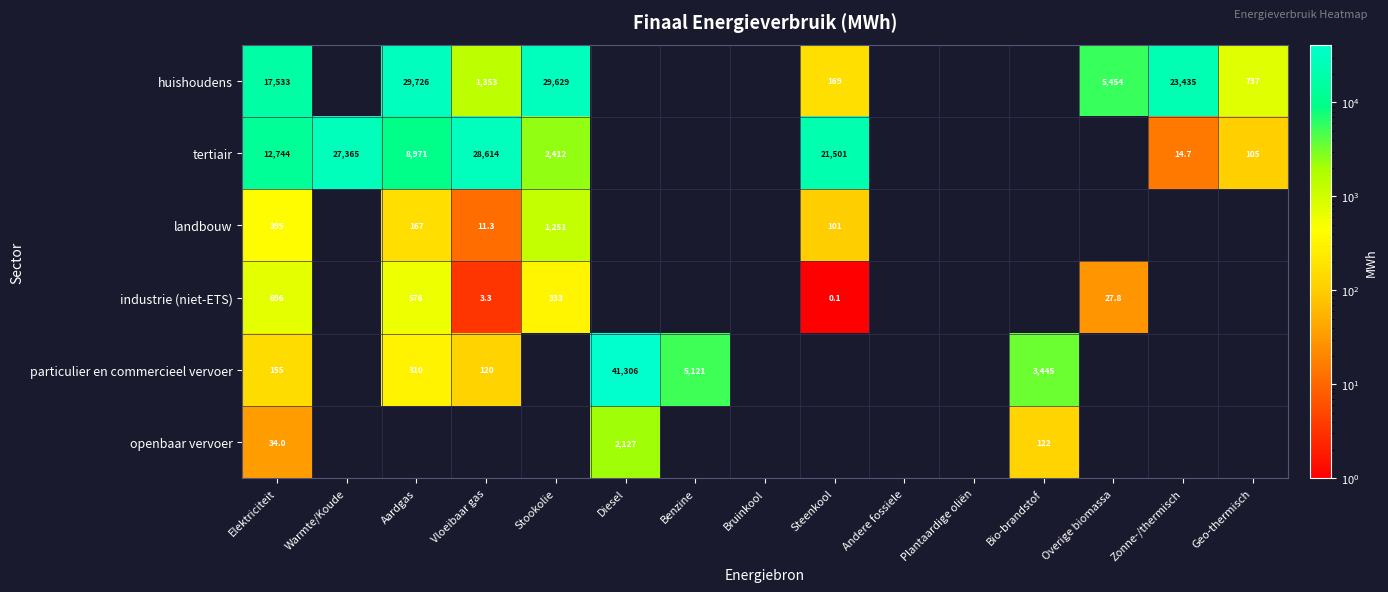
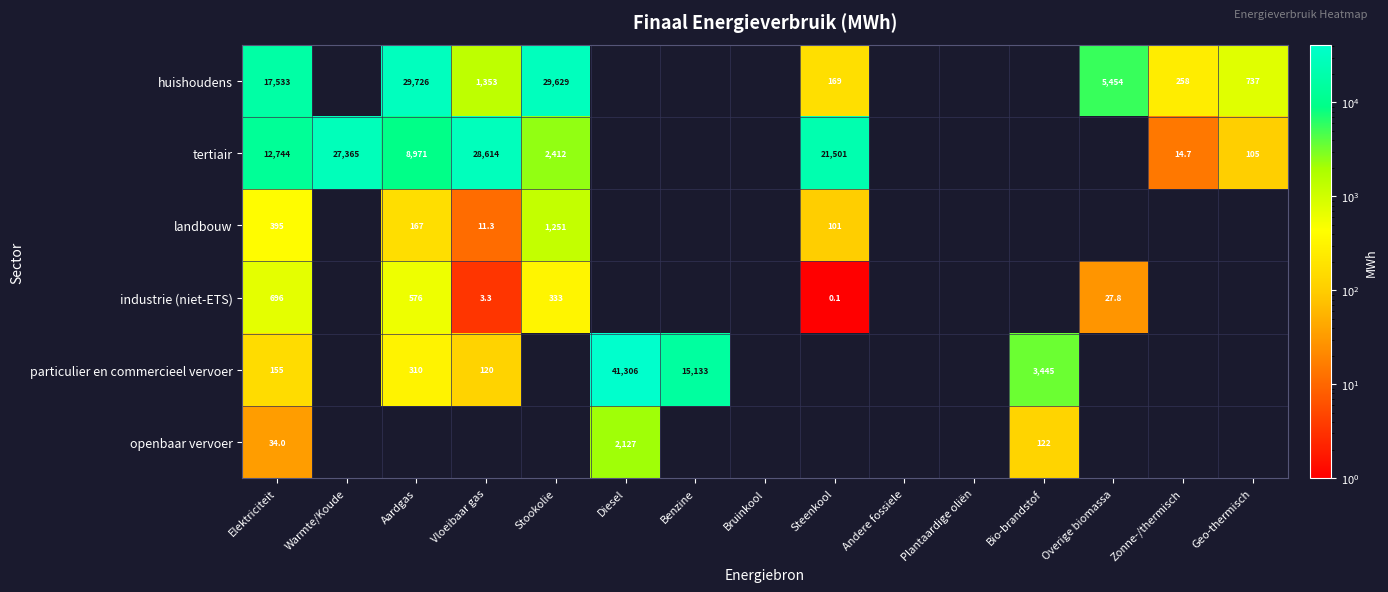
  {
    "huishoudens": {
      "Elektriciteit": "17,533",
      "Aardgas": "29,726",
      "Vloeibaar gas": "1,353",
      "Stookolie": "29,629",
      "Steenkool": "169",
      "Overige biomassa": "5,454",
-     "Zonne-/thermisch": "23,435",
+     "Zonne-/thermisch": "258",
      "Geo-thermisch": "737"
    },
    "tertiair": {
      "Elektriciteit": "12,744",
      "Warmte/Koude": "27,365",
      "Aardgas": "8,971",
      "Vloeibaar gas": "28,614",
      "Stookolie": "2,412",
      "Steenkool": "21,501",
      "Zonne-/thermisch": "14.7",
      "Geo-thermisch": "105"
    },
    "landbouw": {
      "Elektriciteit": "395",
      "Aardgas": "167",
      "Vloeibaar gas": "11.3",
      "Stookolie": "1,251",
      "Steenkool": "101"
    },
    "industrie (niet-ETS)": {
      "Elektriciteit": "696",
      "Aardgas": "576",
      "Vloeibaar gas": "3.3",
      "Stookolie": "333",
      "Steenkool": "0.1",
      "Overige biomassa": "27.8"
    },
    "particulier en commercieel vervoer": {
      "Elektriciteit": "155",
      "Aardgas": "310",
      "Vloeibaar gas": "120",
      "Diesel": "41,306",
-     "Benzine": "5,121",
+     "Benzine": "15,133",
      "Bio-brandstof": "3,445"
    },
    "openbaar vervoer": {
      "Elektriciteit": "34.0",
      "Diesel": "2,127",
      "Bio-brandstof": "122"
    }
  }
